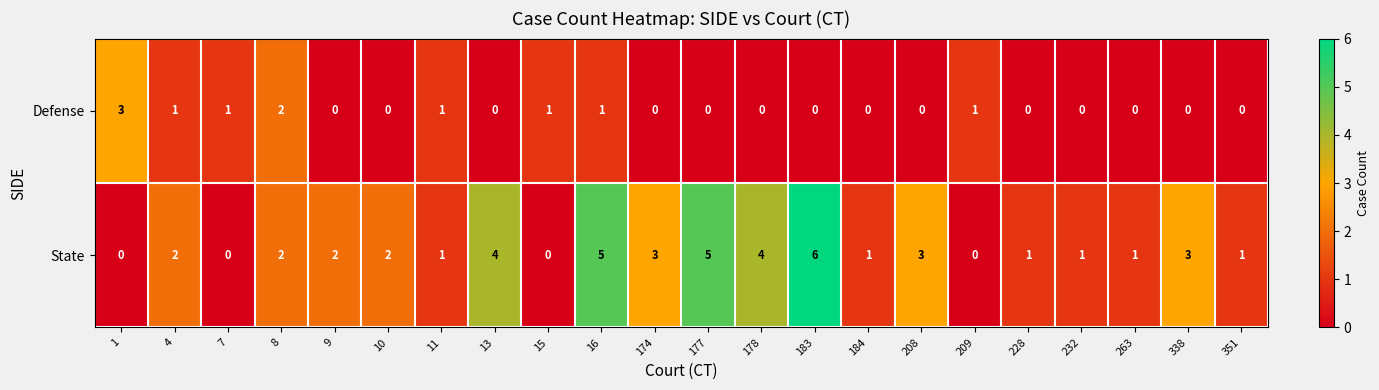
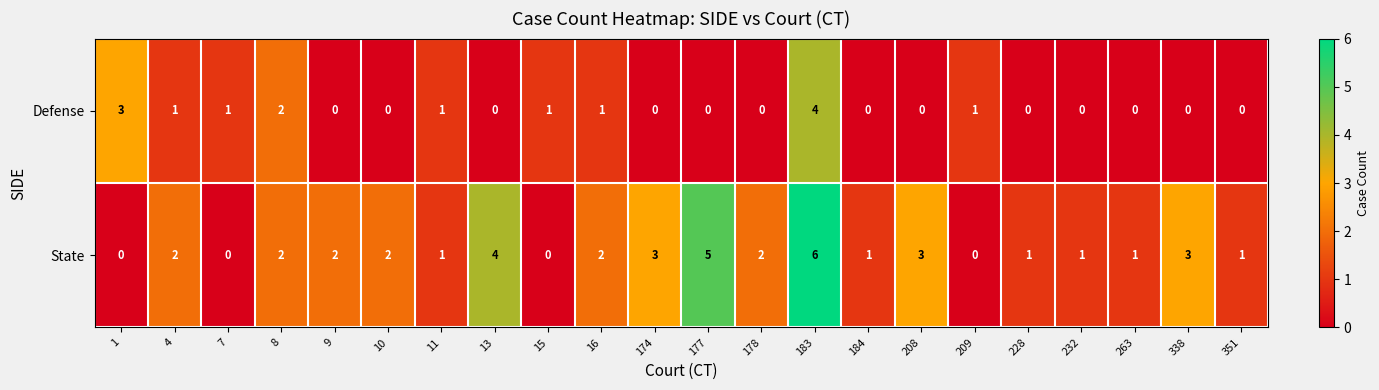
  {
    "Defense": {
      "1": 3,
      "4": 1,
      "7": 1,
      "8": 2,
      "9": 0,
      "10": 0,
      "11": 1,
      "13": 0,
      "15": 1,
      "16": 1,
      "174": 0,
      "177": 0,
      "178": 0,
-     "183": 0,
+     "183": 4,
      "184": 0,
      "208": 0,
      "209": 1,
      "228": 0,
      "232": 0,
      "263": 0,
      "338": 0,
      "351": 0
    },
    "State": {
      "1": 0,
      "4": 2,
      "7": 0,
      "8": 2,
      "9": 2,
      "10": 2,
      "11": 1,
      "13": 4,
      "15": 0,
-     "16": 5,
+     "16": 2,
      "174": 3,
      "177": 5,
-     "178": 4,
+     "178": 2,
      "183": 6,
      "184": 1,
      "208": 3,
      "209": 0,
      "228": 1,
      "232": 1,
      "263": 1,
      "338": 3,
      "351": 1
    }
  }
